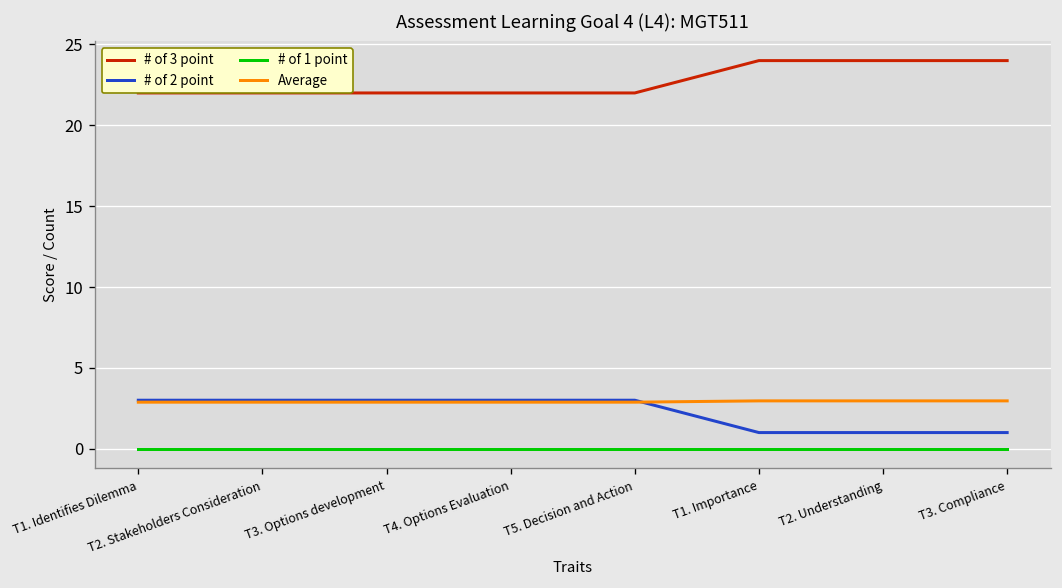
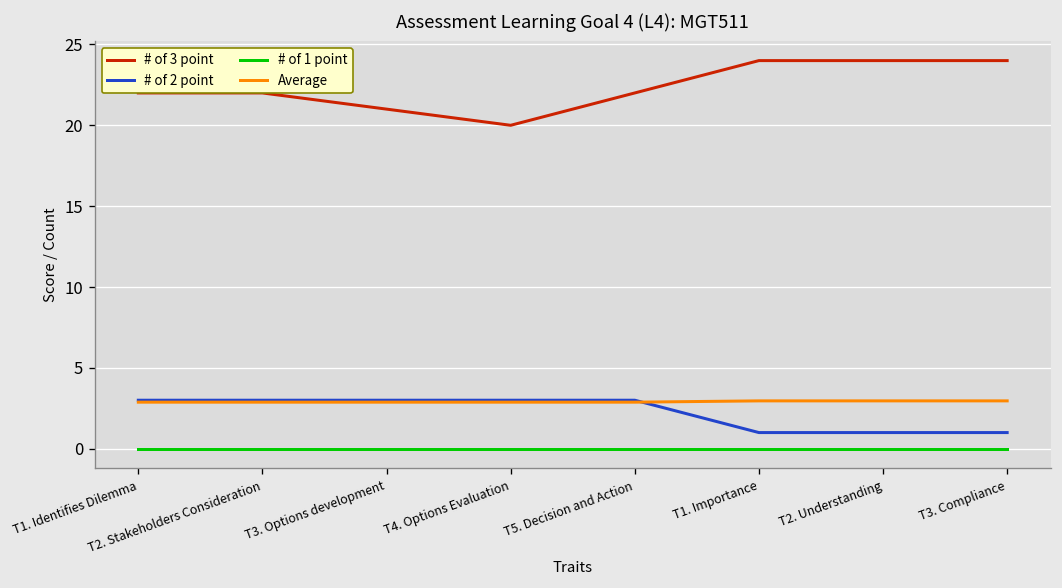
  {
    "# of 3 point": {
      "T1. Identifies Dilemma": 22,
      "T2. Stakeholders Consideration": 22,
-     "T3. Options development": 22,
-     "T4. Options Evaluation": 22,
+     "T3. Options development": 21,
+     "T4. Options Evaluation": 20,
      "T5. Decision and Action": 22,
      "T1. Importance": 24,
      "T2. Understanding": 24,
      "T3. Compliance": 24
    },
    "# of 2 point": {
      "T1. Importance": 1,
      "T2. Understanding": 1,
      "T3. Compliance": 1
    },
    "# of 1 point": {
      "T1. Identifies Dilemma": 0,
      "T2. Stakeholders Consideration": 0,
      "T3. Options development": 0,
      "T4. Options Evaluation": 0,
      "T5. Decision and Action": 0,
      "T1. Importance": 0,
      "T2. Understanding": 0,
      "T3. Compliance": 0
    },
    "Average": {
      "T1. Importance": 3,
      "T2. Understanding": 3,
      "T3. Compliance": 3
    }
  }
